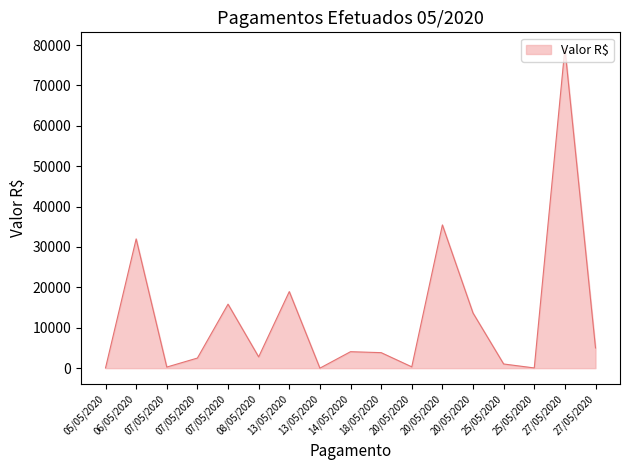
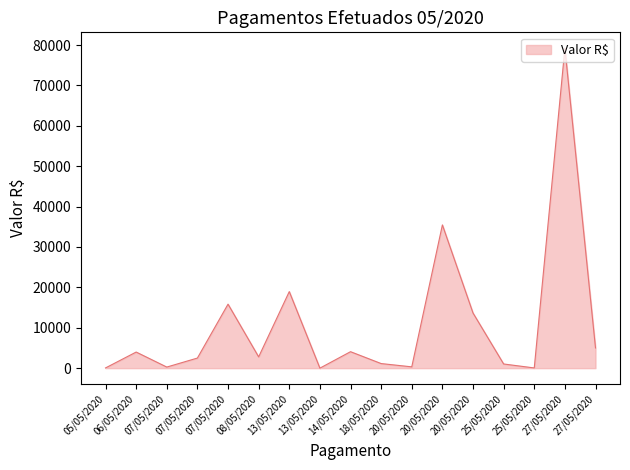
  {
    "05/05/2020": 0,
-   "06/05/2020": 32000,
+   "06/05/2020": 4000,
    "08/05/2020": 3000,
    "14/05/2020": 4000,
-   "18/05/2020": 4000
+   "18/05/2020": 1000
  }
